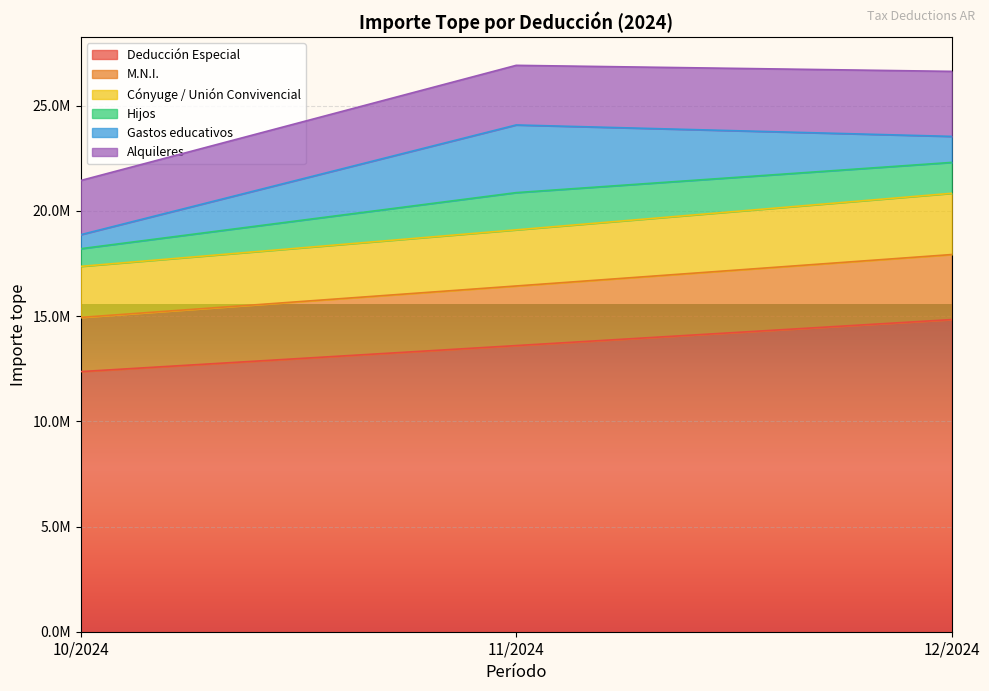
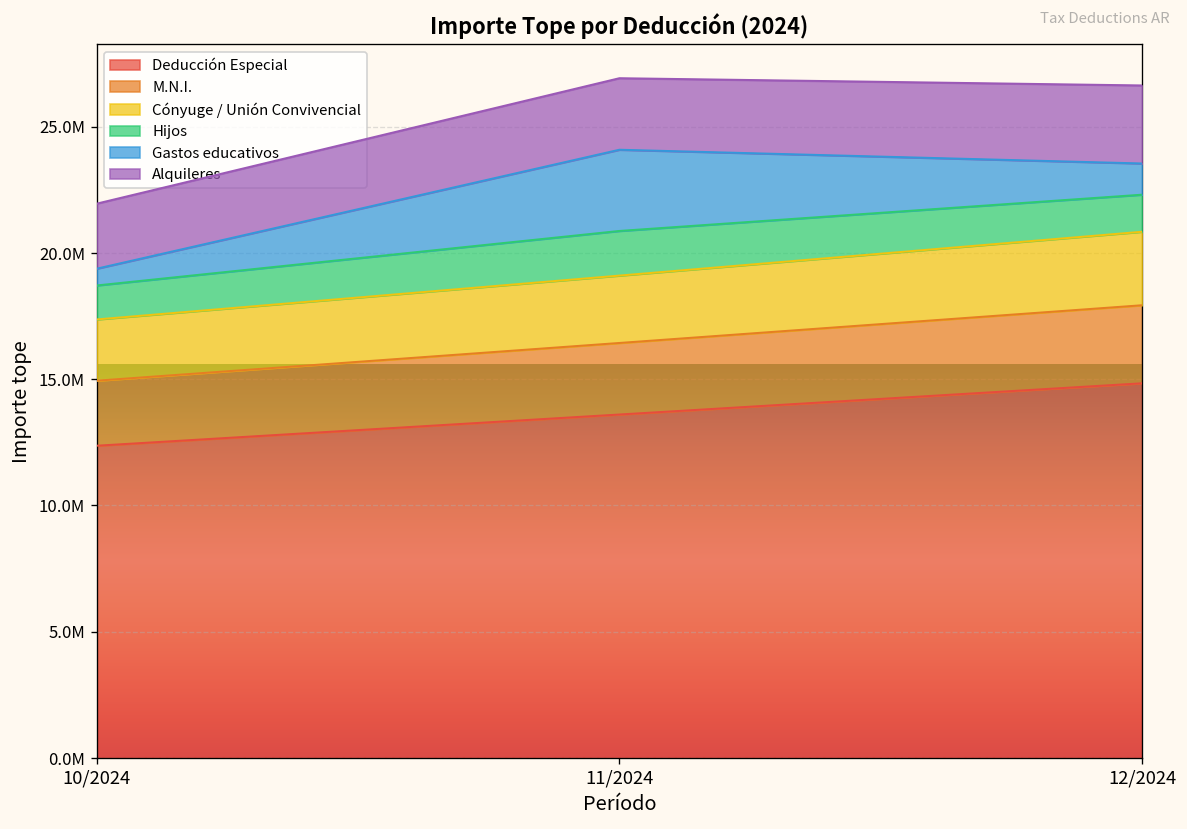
  {
    "Cónyuge / Unión Convivencial": {
      "10/2024": 2400000,
      "11/2024": 2700000,
      "12/2024": 2900000
    },
    "Hijos": {
-     "10/2024": 800000,
+     "10/2024": 1300000,
      "11/2024": 1800000,
      "12/2024": 1500000
    },
    "Gastos educativos": {
      "10/2024": 700000,
      "11/2024": 3200000,
      "12/2024": 1200000
    },
    "Alquileres": {
      "10/2024": 2600000,
      "11/2024": 2800000,
      "12/2024": 3100000
    }
  }
